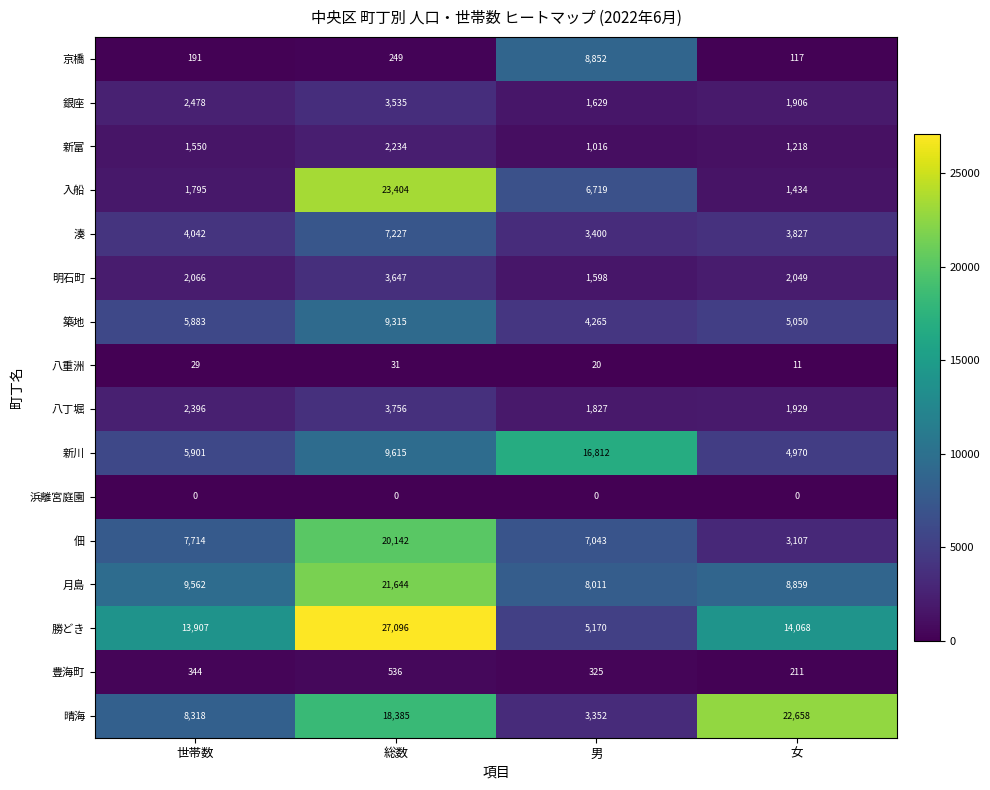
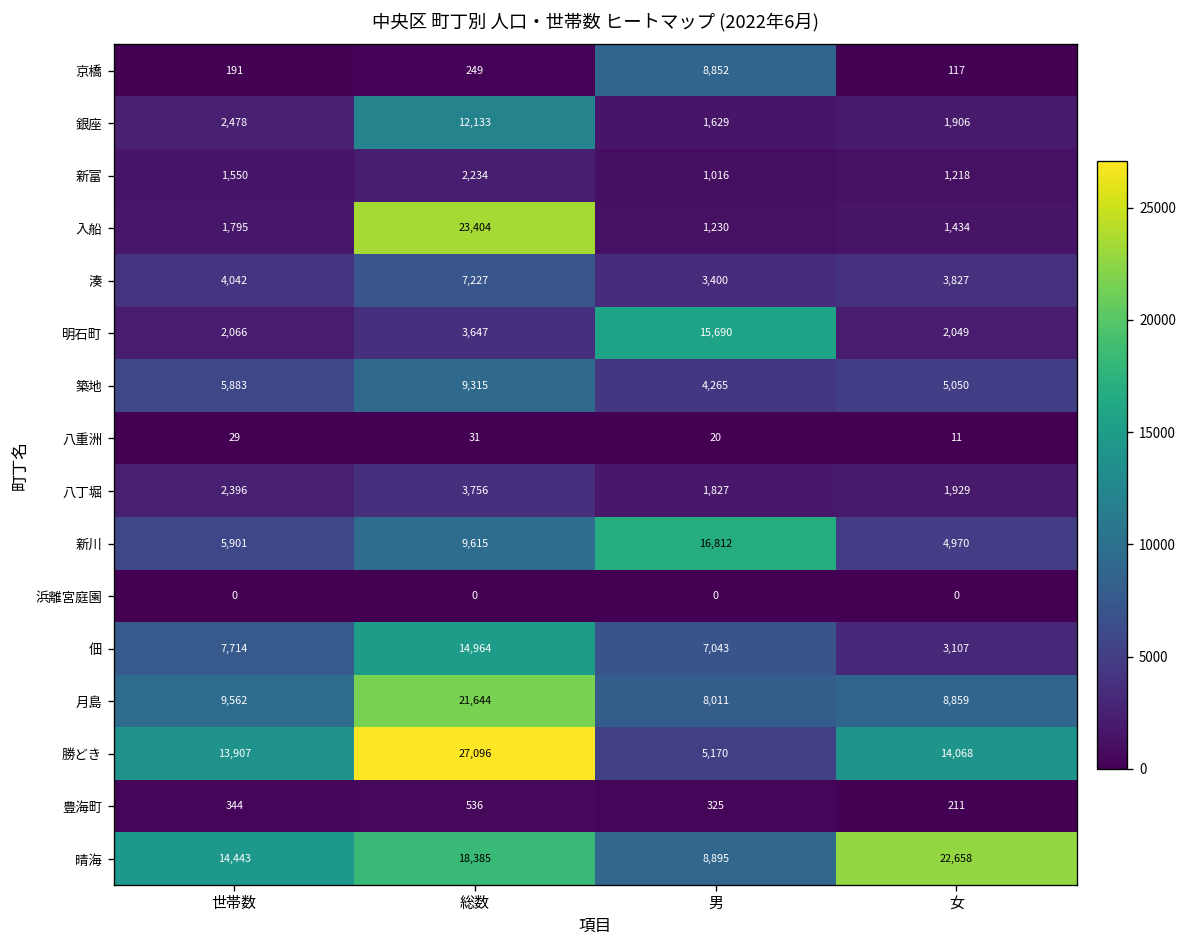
  {
    "京橋": {
      "世帯数": "191",
      "総数": "249",
      "男": "8,852",
      "女": "117"
    },
    "銀座": {
      "世帯数": "2,478",
-     "総数": "3,535",
+     "総数": "12,133",
      "男": "1,629",
      "女": "1,906"
    },
    "新富": {
      "世帯数": "1,550",
      "総数": "2,234",
      "男": "1,016",
      "女": "1,218"
    },
    "入船": {
      "世帯数": "1,795",
      "総数": "23,404",
-     "男": "6,719",
+     "男": "1,230",
      "女": "1,434"
    },
    "湊": {
      "世帯数": "4,042",
      "総数": "7,227",
      "男": "3,400",
      "女": "3,827"
    },
    "明石町": {
      "世帯数": "2,066",
      "総数": "3,647",
-     "男": "1,598",
+     "男": "15,690",
      "女": "2,049"
    },
    "築地": {
      "世帯数": "5,883",
      "総数": "9,315",
      "男": "4,265",
      "女": "5,050"
    },
    "八重洲": {
      "世帯数": "29",
      "総数": "31",
      "男": "20",
      "女": "11"
    },
    "八丁堀": {
      "世帯数": "2,396",
      "総数": "3,756",
      "男": "1,827",
      "女": "1,929"
    },
    "新川": {
      "世帯数": "5,901",
      "総数": "9,615",
      "男": "16,812",
      "女": "4,970"
    },
    "浜離宮庭園": {
      "世帯数": "0",
      "総数": "0",
      "男": "0",
      "女": "0"
    },
    "佃": {
      "世帯数": "7,714",
-     "総数": "20,142",
+     "総数": "14,964",
      "男": "7,043",
      "女": "3,107"
    },
    "月島": {
      "世帯数": "9,562",
      "総数": "21,644",
      "男": "8,011",
      "女": "8,859"
    },
    "勝どき": {
      "世帯数": "13,907",
      "総数": "27,096",
      "男": "5,170",
      "女": "14,068"
    },
    "豊海町": {
      "世帯数": "344",
      "総数": "536",
      "男": "325",
      "女": "211"
    },
    "晴海": {
-     "世帯数": "8,318",
+     "世帯数": "14,443",
      "総数": "18,385",
-     "男": "3,352",
+     "男": "8,895",
      "女": "22,658"
    }
  }
